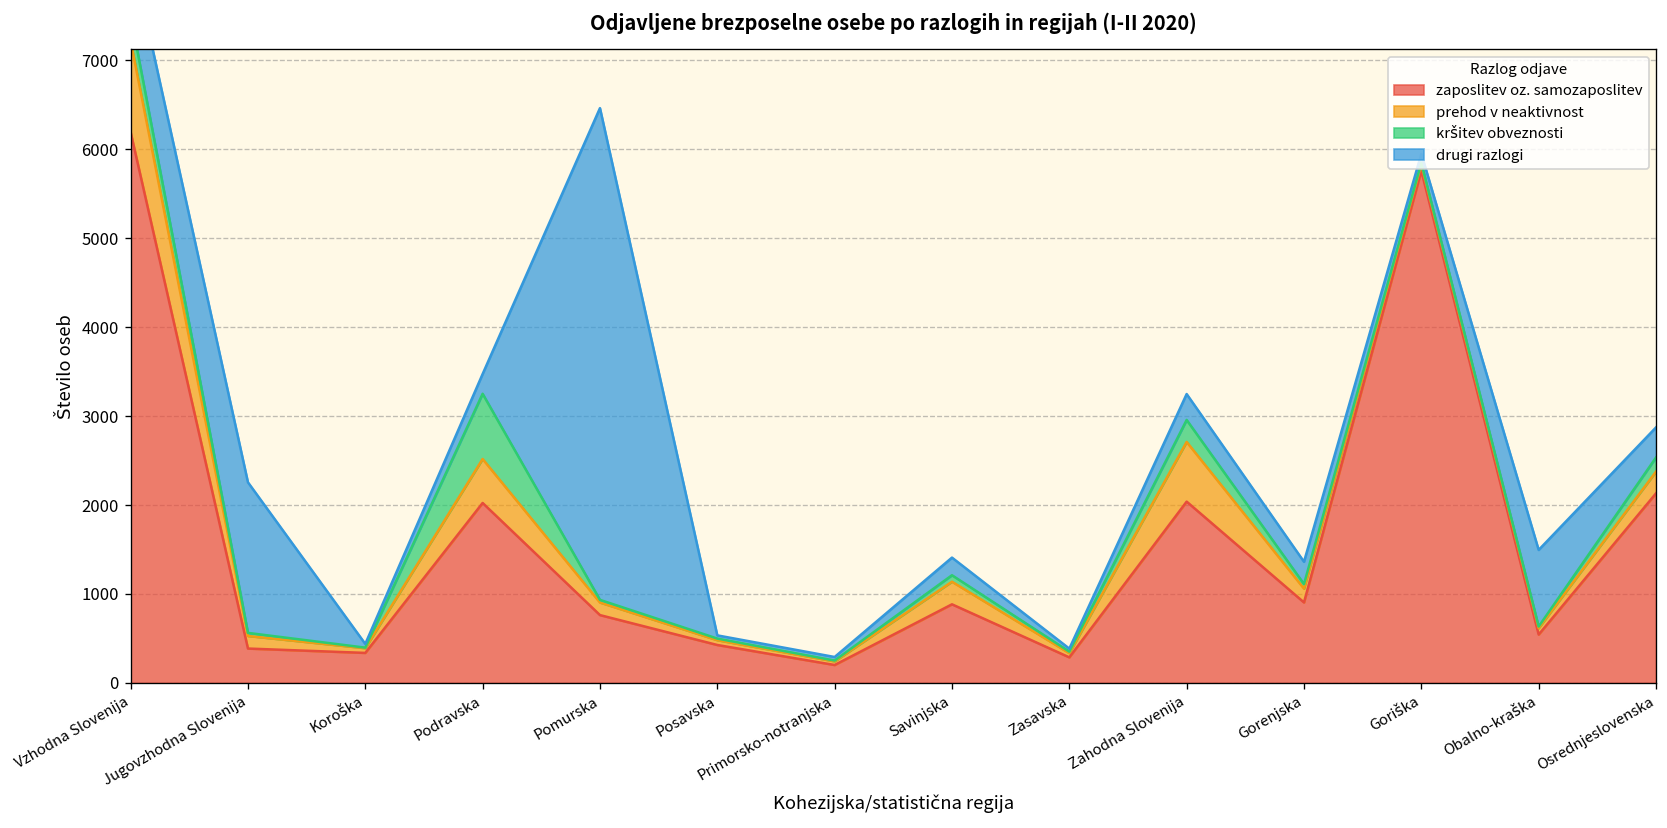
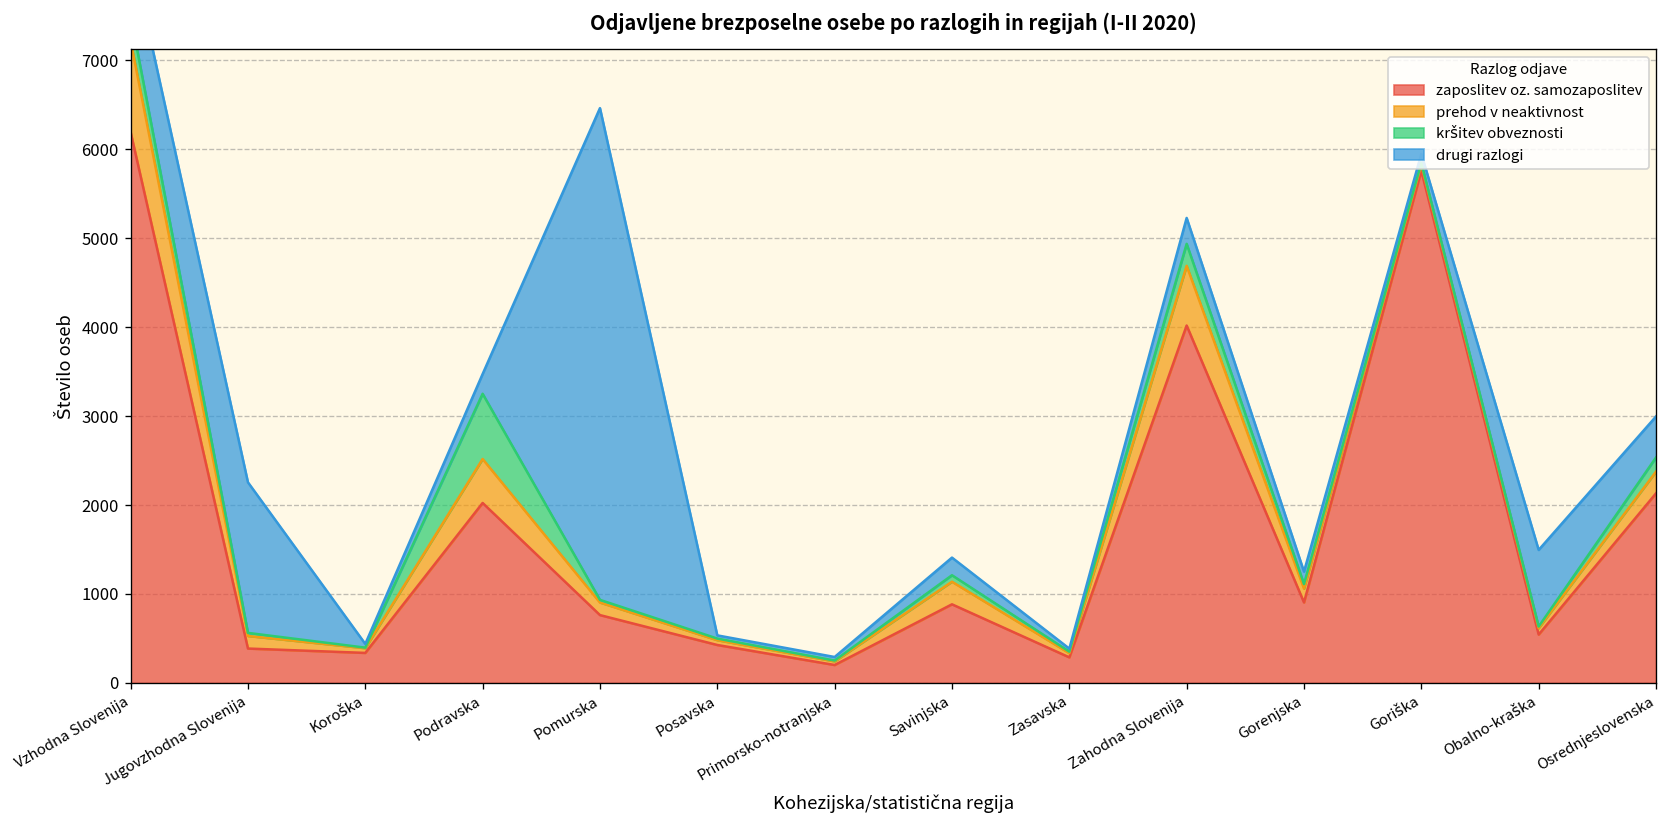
  {
    "zaposlitev oz. samozaposlitev": {
      "Vzhodna Slovenija": 6200,
      "Jugovzhodna Slovenija": 400,
      "Koroška": 300,
      "Podravska": 2000,
      "Pomurska": 800,
      "Posavska": 400,
      "Primorsko-notranjska": 200,
      "Savinjska": 900,
      "Zasavska": 300,
-     "Zahodna Slovenija": 2000,
+     "Zahodna Slovenija": 4000,
      "Gorenjska": 900,
      "Obalno-kraška": 500,
      "Osrednjeslovenska": 2100
    },
    "prehod v neaktivnost": {
      "Jugovzhodna Slovenija": 100,
      "Podravska": 500,
      "Savinjska": 300,
      "Zahodna Slovenija": 700,
      "Gorenjska": 200,
      "Osrednjeslovenska": 200
    },
    "kršitev obveznosti": {
      "Jugovzhodna Slovenija": 0,
      "Podravska": 700,
      "Savinjska": 100,
      "Zahodna Slovenija": 200,
      "Gorenjska": 100,
      "Osrednjeslovenska": 200
    },
    "drugi razlogi": {
      "Jugovzhodna Slovenija": 1700,
      "Koroška": 0,
      "Podravska": 200,
      "Pomurska": 5500,
      "Posavska": 0,
      "Primorsko-notranjska": 0,
      "Savinjska": 200,
      "Zahodna Slovenija": 300,
-     "Gorenjska": 300,
+     "Gorenjska": 100,
      "Obalno-kraška": 900,
-     "Osrednjeslovenska": 300
+     "Osrednjeslovenska": 500
    }
  }
